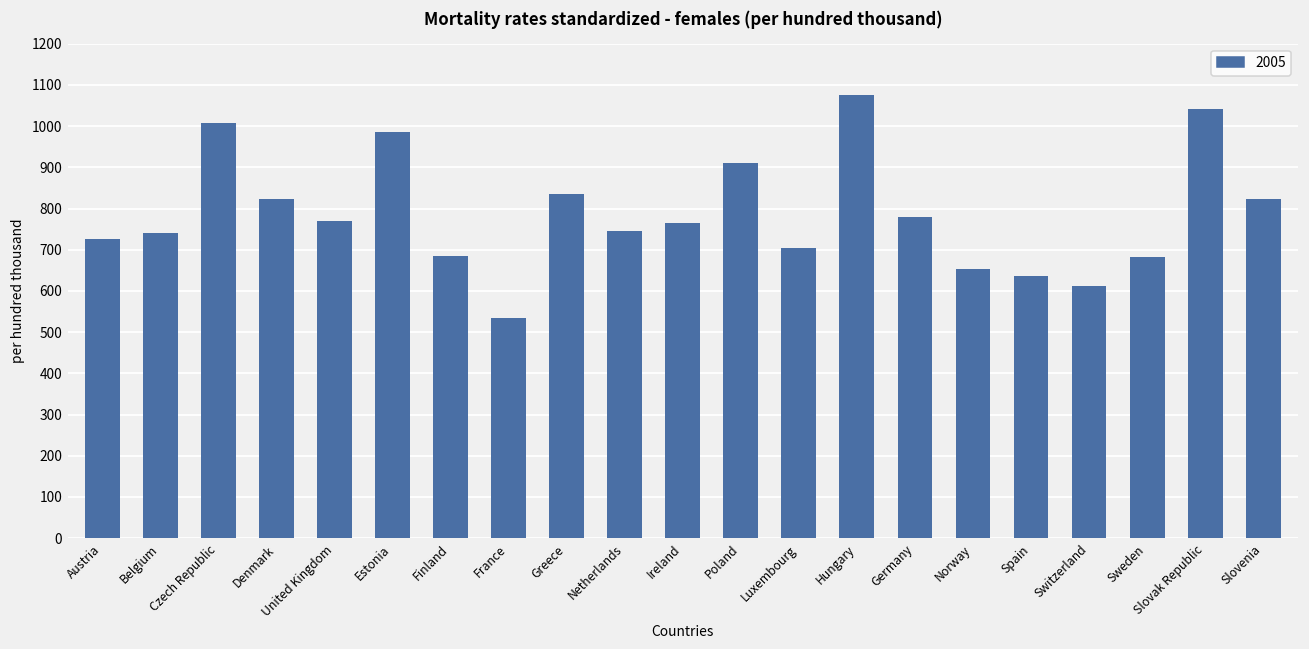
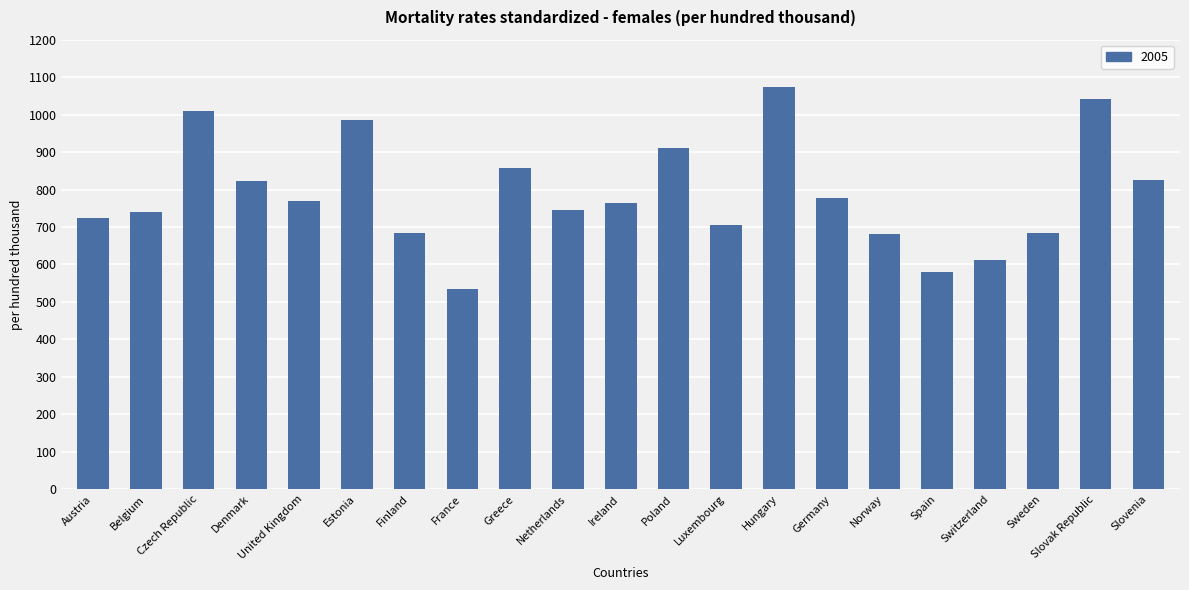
  {
    "Austria": 730,
    "Belgium": 740,
    "Czech Republic": 1010,
    "Denmark": 820,
    "United Kingdom": 770,
    "Estonia": 990,
    "Finland": 690,
    "France": 530,
-   "Greece": 840,
+   "Greece": 860,
    "Netherlands": 740,
    "Ireland": 760,
    "Poland": 910,
    "Luxembourg": 700,
    "Hungary": 1070,
    "Germany": 780,
-   "Norway": 650,
-   "Spain": 640,
+   "Norway": 680,
+   "Spain": 580,
    "Switzerland": 610,
    "Sweden": 680,
    "Slovak Republic": 1040,
    "Slovenia": 820
  }
